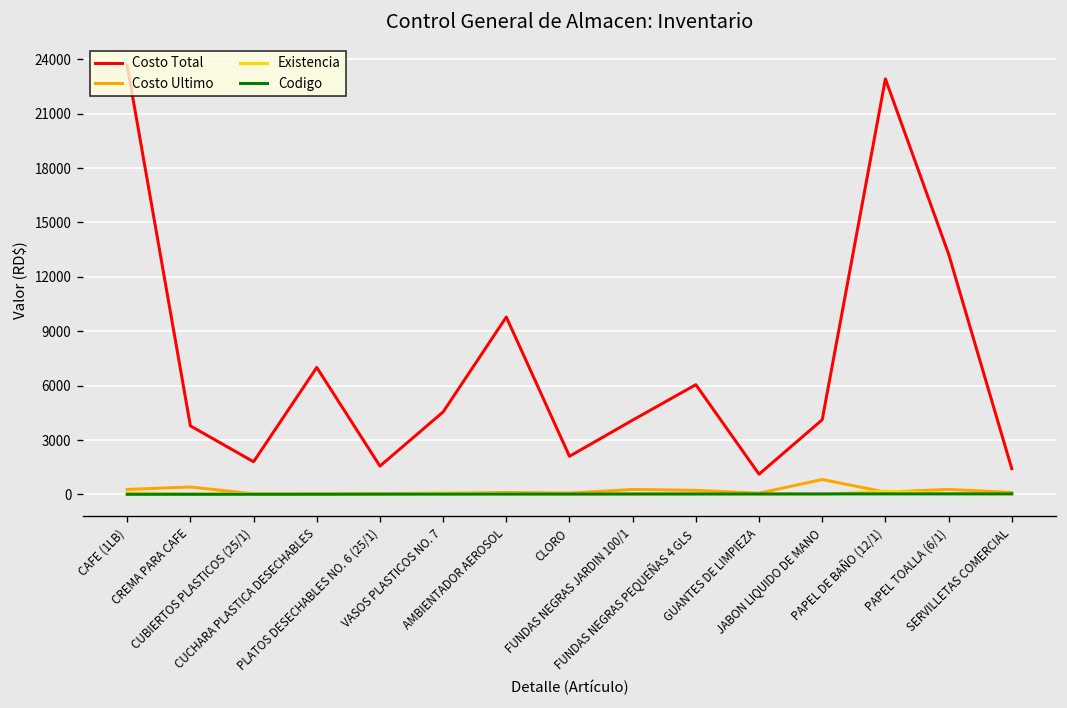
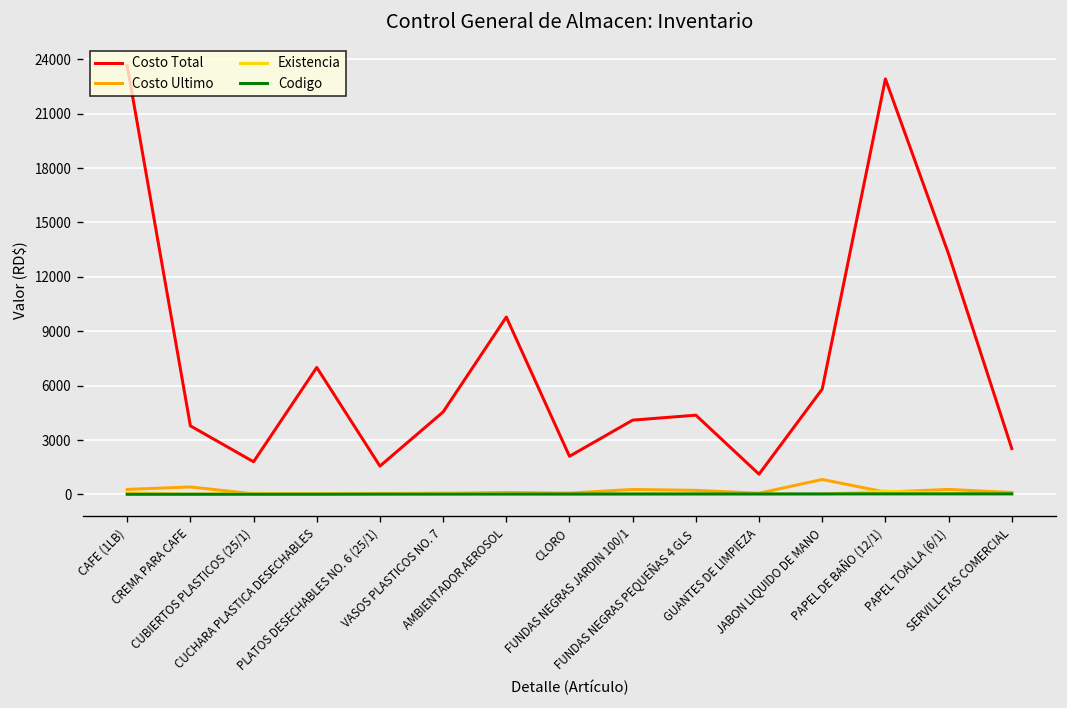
  {
    "Costo Total": {
      "CREMA PARA CAFE": 3800,
      "CUBIERTOS PLASTICOS (25/1)": 1800,
      "CUCHARA PLASTICA DESECHABLES": 7000,
      "PLATOS DESECHABLES NO. 6 (25/1)": 1600,
      "VASOS PLASTICOS NO. 7": 4500,
      "AMBIENTADOR AEROSOL": 9800,
      "CLORO": 2100,
      "FUNDAS NEGRAS JARDIN 100/1": 4100,
-     "FUNDAS NEGRAS PEQUEÑAS 4 GLS": 6100,
+     "FUNDAS NEGRAS PEQUEÑAS 4 GLS": 4400,
      "GUANTES DE LIMPIEZA": 1100,
-     "JABON LIQUIDO DE MANO": 4100,
+     "JABON LIQUIDO DE MANO": 5800,
      "PAPEL DE BAÑO (12/1)": 22900,
      "PAPEL TOALLA (6/1)": 13300,
-     "SERVILLETAS COMERCIAL": 1400
+     "SERVILLETAS COMERCIAL": 2500
    }
  }
